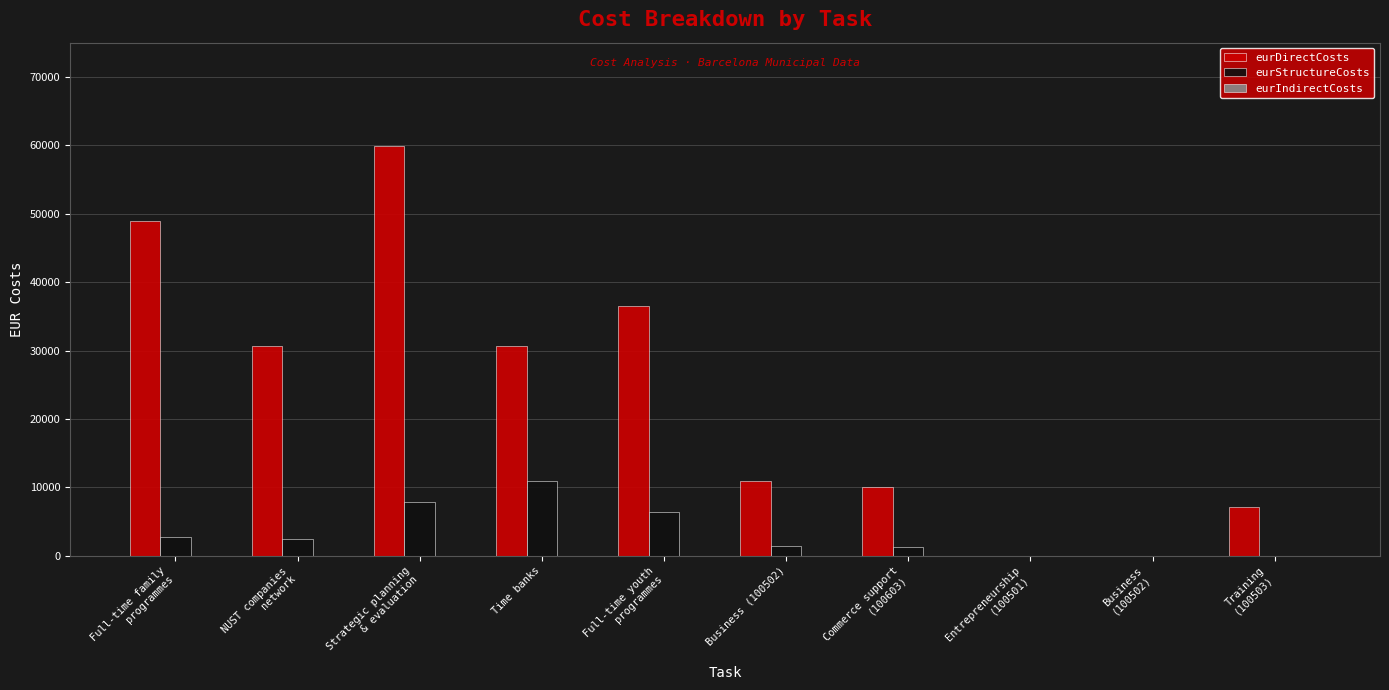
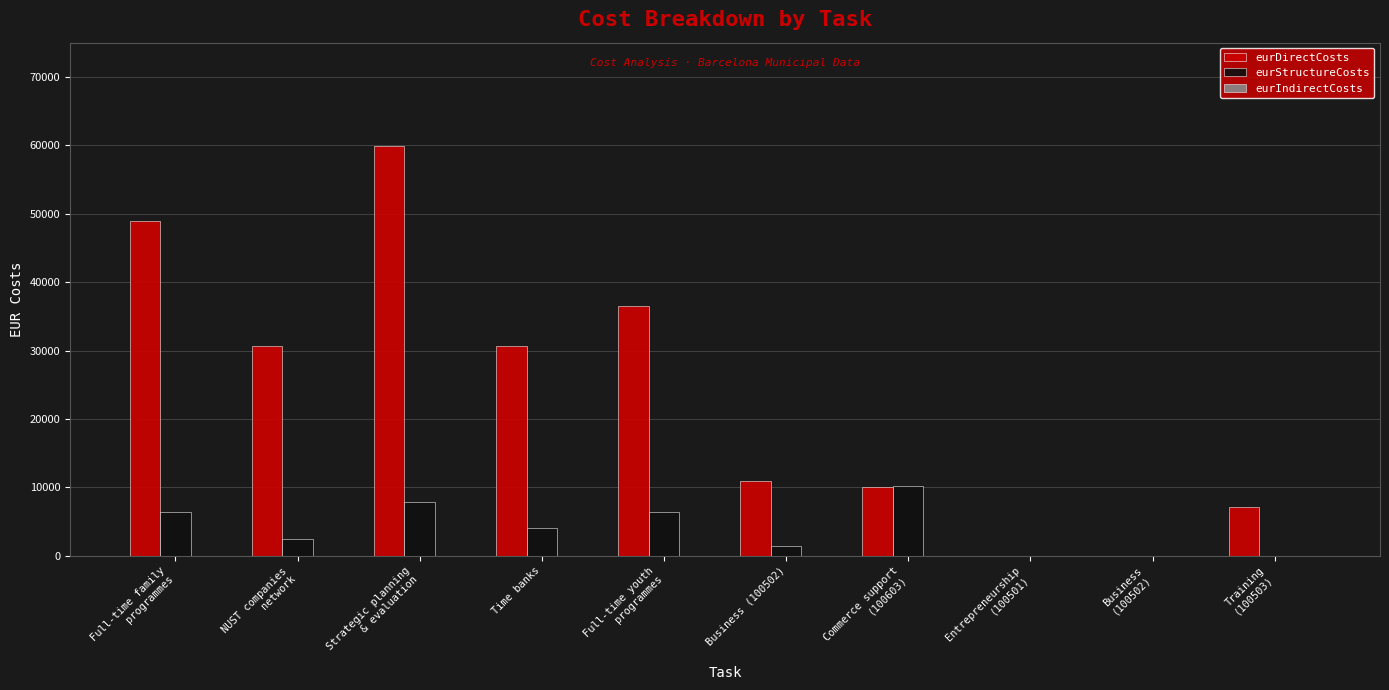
  {
    "eurDirectCosts": {
      "Full-time family programmes": 49000,
      "NUST companies network": 31000,
      "Strategic planning & evaluation": 60000,
      "Time banks": 31000,
      "Full-time youth programmes": 37000,
      "Commerce support (100603)": 10000,
      "Training (100503)": 7000
    },
    "eurStructureCosts": {
-     "Full-time family programmes": 3000,
+     "Full-time family programmes": 6000,
      "NUST companies network": 2000,
      "Strategic planning & evaluation": 8000,
-     "Time banks": 11000,
+     "Time banks": 4000,
      "Full-time youth programmes": 6000,
-     "Commerce support (100603)": 1000
+     "Commerce support (100603)": 10000
    },
    "eurIndirectCosts": {
      "Full-time family programmes": 0,
      "NUST companies network": 0,
      "Strategic planning & evaluation": 0,
      "Time banks": 0,
      "Full-time youth programmes": 0,
      "Commerce support (100603)": 0
    }
  }
